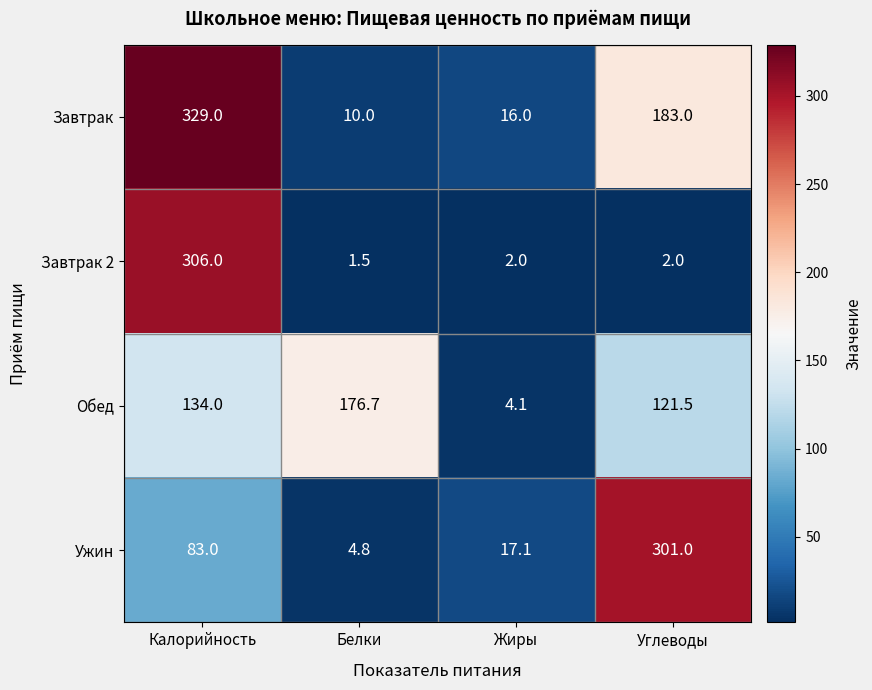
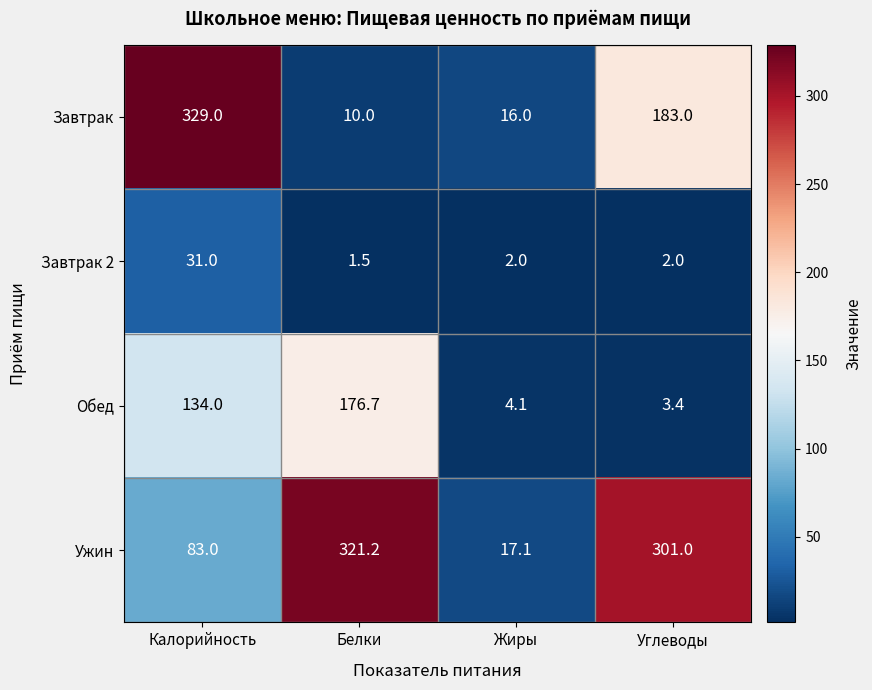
  {
    "Завтрак": {
      "Калорийность": 329.0,
      "Белки": 10.0,
      "Жиры": 16.0,
      "Углеводы": 183.0
    },
    "Завтрак 2": {
-     "Калорийность": 306.0,
+     "Калорийность": 31.0,
      "Белки": 1.5,
      "Жиры": 2.0,
      "Углеводы": 2.0
    },
    "Обед": {
      "Калорийность": 134.0,
      "Белки": 176.7,
      "Жиры": 4.1,
-     "Углеводы": 121.5
+     "Углеводы": 3.4
    },
    "Ужин": {
      "Калорийность": 83.0,
-     "Белки": 4.8,
+     "Белки": 321.2,
      "Жиры": 17.1,
      "Углеводы": 301.0
    }
  }
